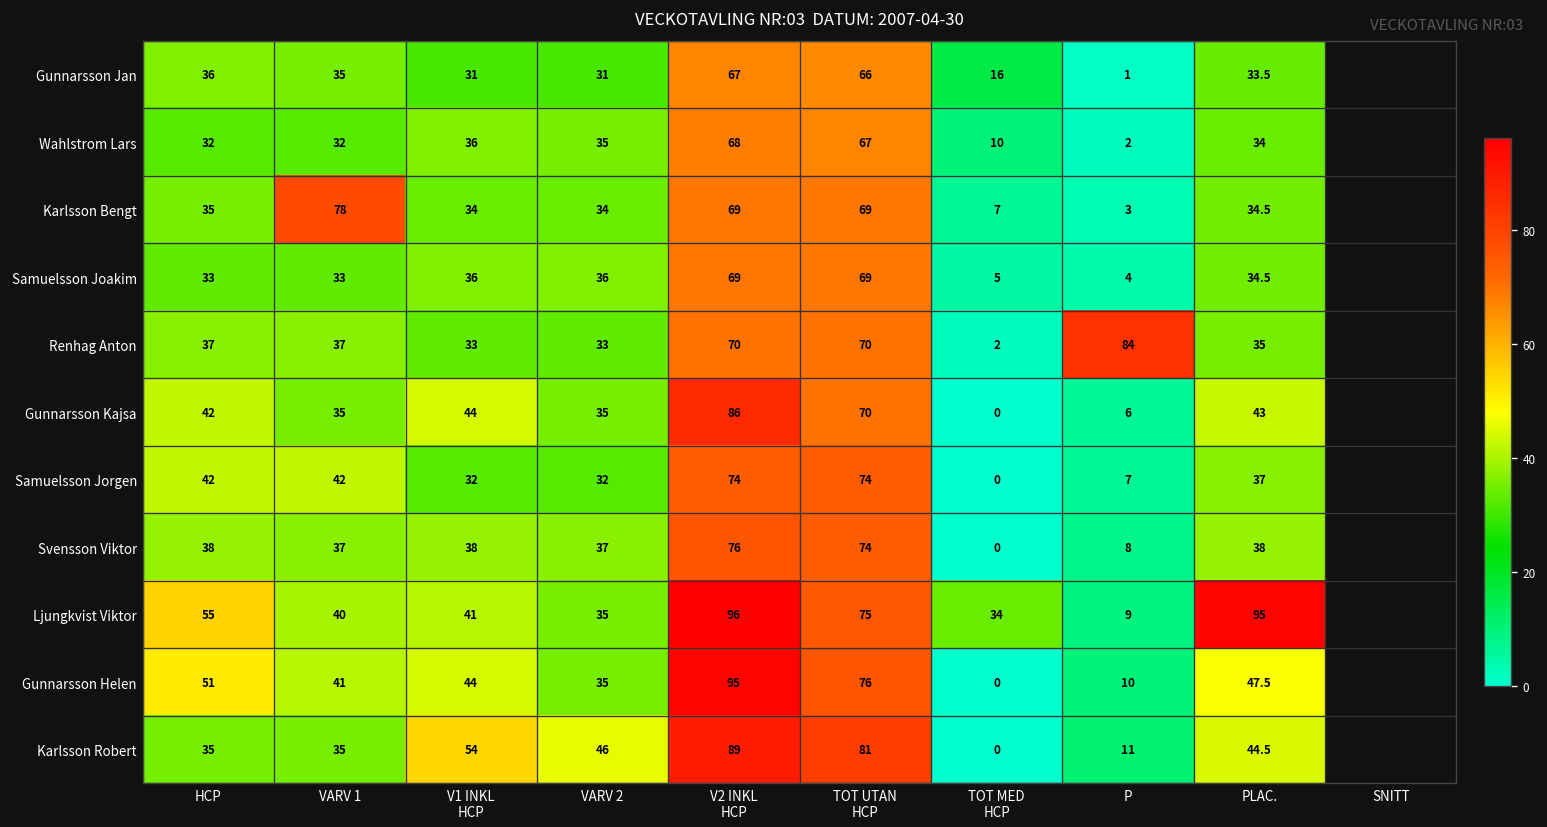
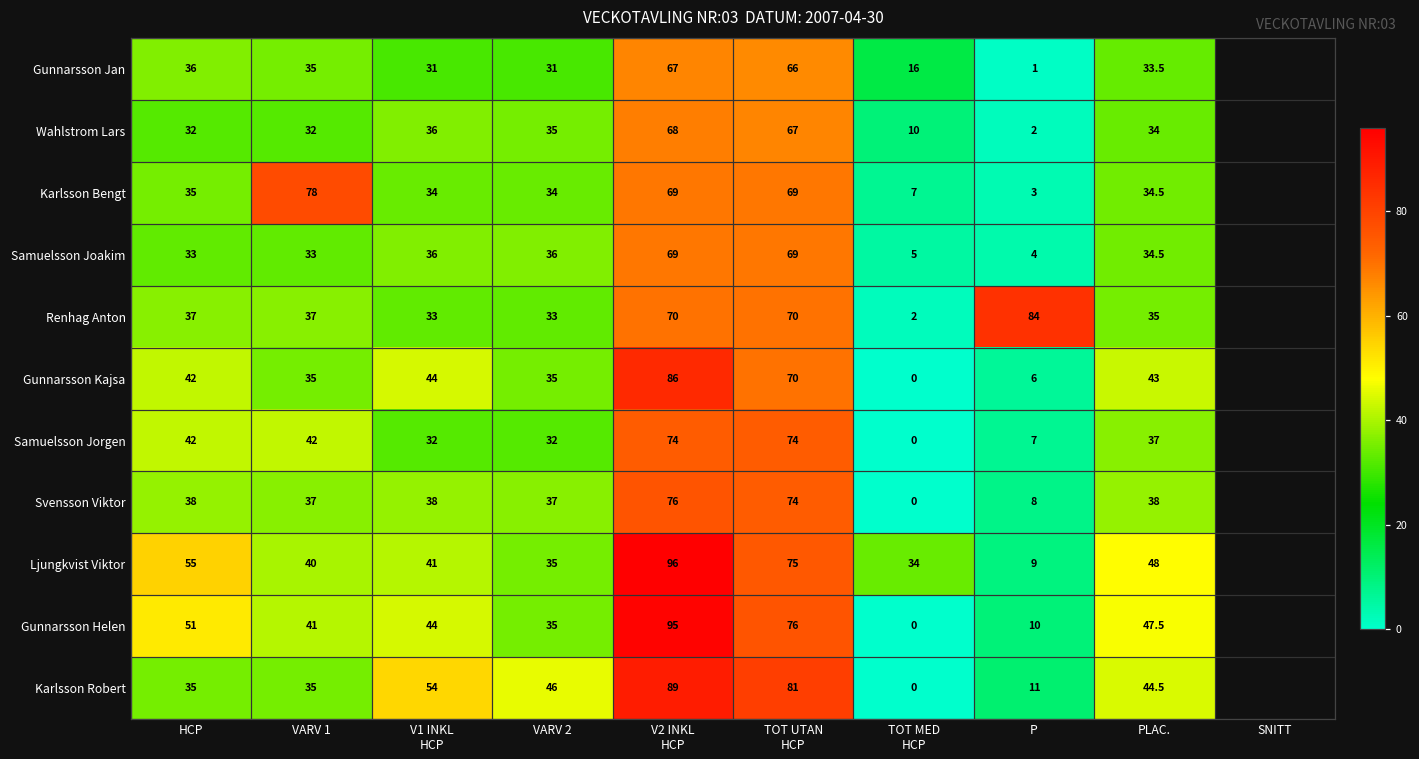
  {
    "Gunnarsson Jan": {
      "HCP": 36,
      "VARV 1": 35,
      "V1 INKL HCP": 31,
      "VARV 2": 31,
      "V2 INKL HCP": 67,
      "TOT UTAN HCP": 66,
      "TOT MED HCP": 16,
      "P": 1,
      "PLAC.": 33.5
    },
    "Wahlstrom Lars": {
      "HCP": 32,
      "VARV 1": 32,
      "V1 INKL HCP": 36,
      "VARV 2": 35,
      "V2 INKL HCP": 68,
      "TOT UTAN HCP": 67,
      "TOT MED HCP": 10,
      "P": 2,
      "PLAC.": 34
    },
    "Karlsson Bengt": {
      "HCP": 35,
      "VARV 1": 78,
      "V1 INKL HCP": 34,
      "VARV 2": 34,
      "V2 INKL HCP": 69,
      "TOT UTAN HCP": 69,
      "TOT MED HCP": 7,
      "P": 3,
      "PLAC.": 34.5
    },
    "Samuelsson Joakim": {
      "HCP": 33,
      "VARV 1": 33,
      "V1 INKL HCP": 36,
      "VARV 2": 36,
      "V2 INKL HCP": 69,
      "TOT UTAN HCP": 69,
      "TOT MED HCP": 5,
      "P": 4,
      "PLAC.": 34.5
    },
    "Renhag Anton": {
      "HCP": 37,
      "VARV 1": 37,
      "V1 INKL HCP": 33,
      "VARV 2": 33,
      "V2 INKL HCP": 70,
      "TOT UTAN HCP": 70,
      "TOT MED HCP": 2,
      "P": 84,
      "PLAC.": 35
    },
    "Gunnarsson Kajsa": {
      "HCP": 42,
      "VARV 1": 35,
      "V1 INKL HCP": 44,
      "VARV 2": 35,
      "V2 INKL HCP": 86,
      "TOT UTAN HCP": 70,
      "TOT MED HCP": 0,
      "P": 6,
      "PLAC.": 43
    },
    "Samuelsson Jorgen": {
      "HCP": 42,
      "VARV 1": 42,
      "V1 INKL HCP": 32,
      "VARV 2": 32,
      "V2 INKL HCP": 74,
      "TOT UTAN HCP": 74,
      "TOT MED HCP": 0,
      "P": 7,
      "PLAC.": 37
    },
    "Svensson Viktor": {
      "HCP": 38,
      "VARV 1": 37,
      "V1 INKL HCP": 38,
      "VARV 2": 37,
      "V2 INKL HCP": 76,
      "TOT UTAN HCP": 74,
      "TOT MED HCP": 0,
      "P": 8,
      "PLAC.": 38
    },
    "Ljungkvist Viktor": {
      "HCP": 55,
      "VARV 1": 40,
      "V1 INKL HCP": 41,
      "VARV 2": 35,
      "V2 INKL HCP": 96,
      "TOT UTAN HCP": 75,
      "TOT MED HCP": 34,
      "P": 9,
-     "PLAC.": 95
+     "PLAC.": 48
    },
    "Gunnarsson Helen": {
      "HCP": 51,
      "VARV 1": 41,
      "V1 INKL HCP": 44,
      "VARV 2": 35,
      "V2 INKL HCP": 95,
      "TOT UTAN HCP": 76,
      "TOT MED HCP": 0,
      "P": 10,
      "PLAC.": 47.5
    },
    "Karlsson Robert": {
      "HCP": 35,
      "VARV 1": 35,
      "V1 INKL HCP": 54,
      "VARV 2": 46,
      "V2 INKL HCP": 89,
      "TOT UTAN HCP": 81,
      "TOT MED HCP": 0,
      "P": 11,
      "PLAC.": 44.5
    }
  }
